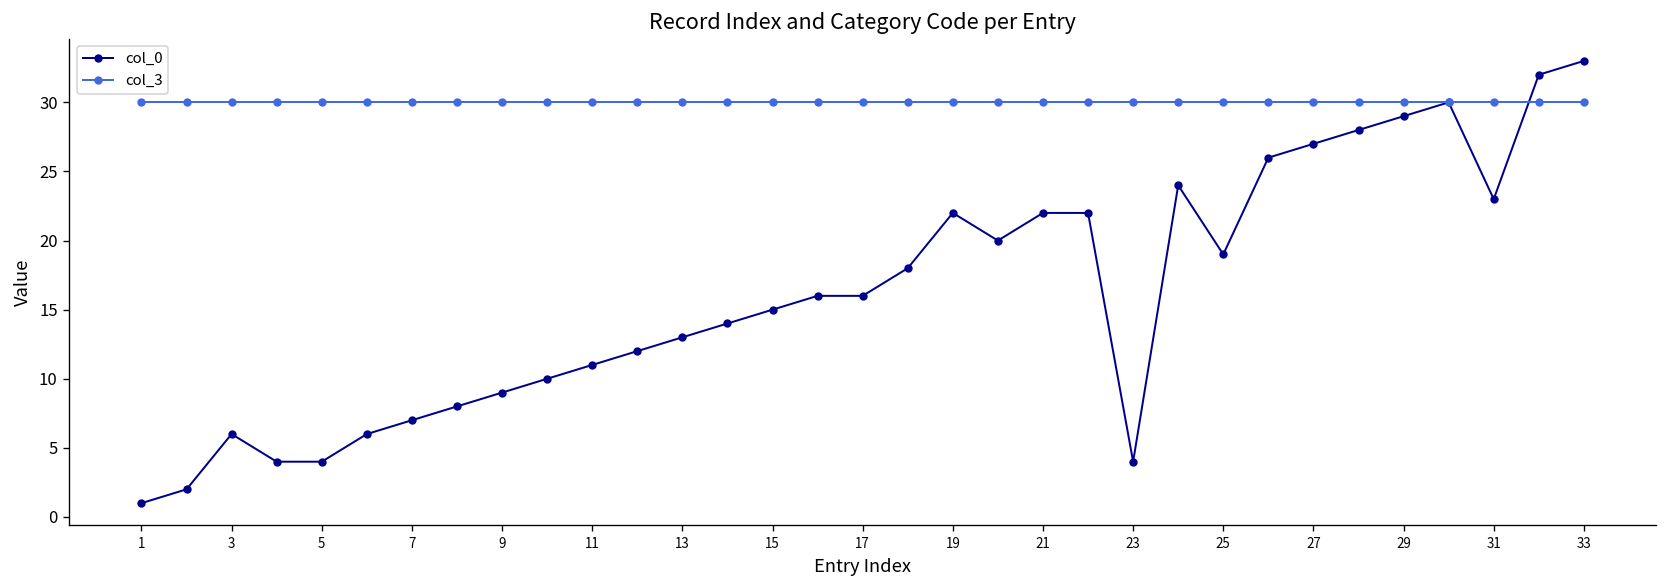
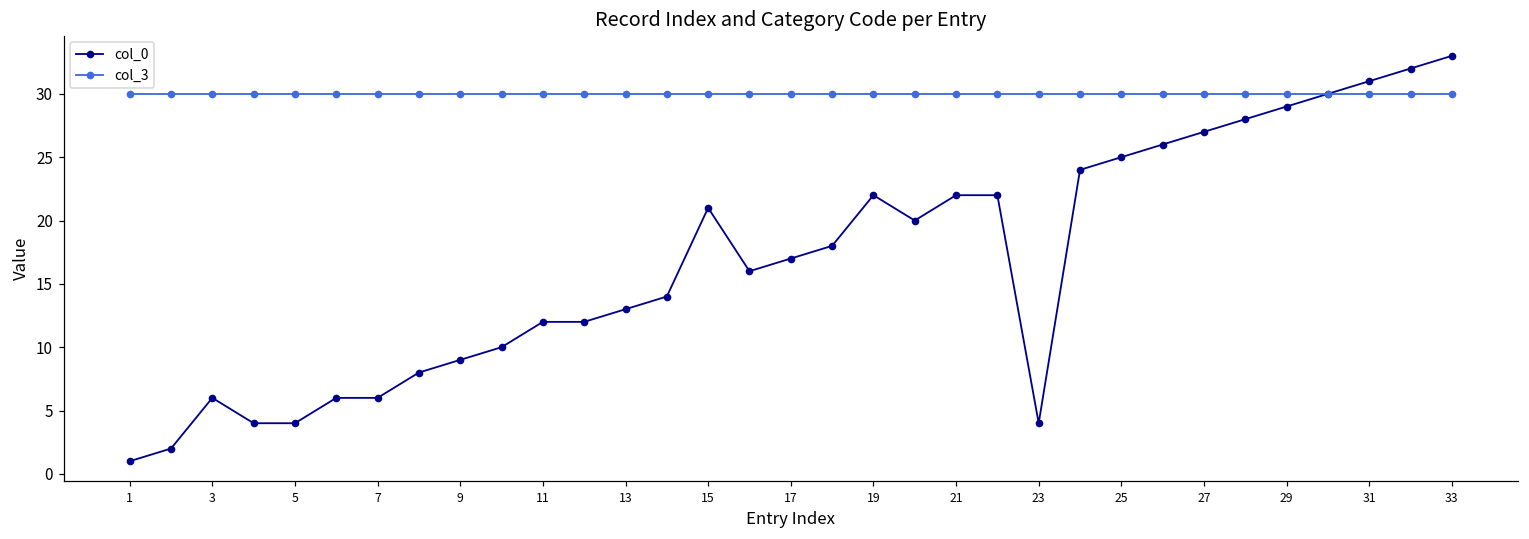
  {
    "col_0": {
      "1": 1,
      "3": 6,
      "5": 4,
-     "7": 7,
+     "7": 6,
      "9": 9,
-     "11": 11,
+     "11": 12,
      "13": 13,
-     "15": 15,
-     "17": 16,
+     "15": 21,
+     "17": 17,
      "19": 22,
      "21": 22,
      "23": 4,
-     "25": 19,
+     "25": 25,
      "27": 27,
      "29": 29,
-     "31": 23,
+     "31": 31,
      "33": 33
    },
    "col_3": {
      "1": 30,
      "3": 30,
      "5": 30,
      "7": 30,
      "9": 30,
      "11": 30,
      "13": 30,
      "15": 30,
      "17": 30,
      "19": 30,
      "21": 30,
      "23": 30,
      "25": 30,
      "27": 30,
      "29": 30,
      "31": 30,
      "33": 30
    }
  }
